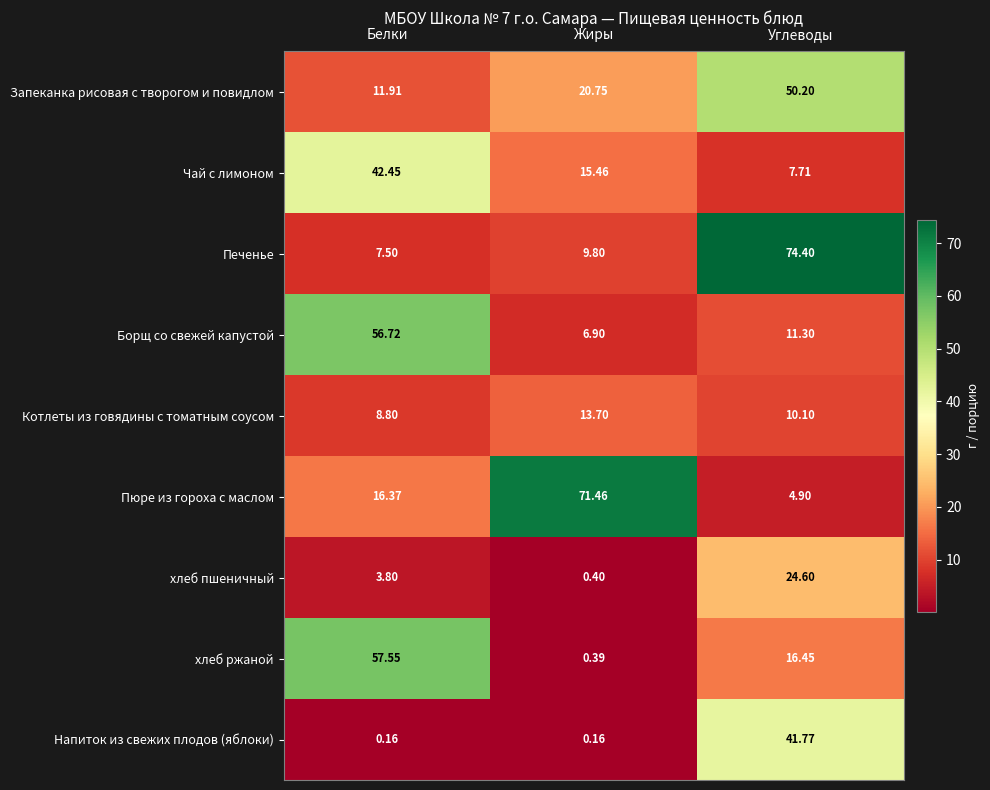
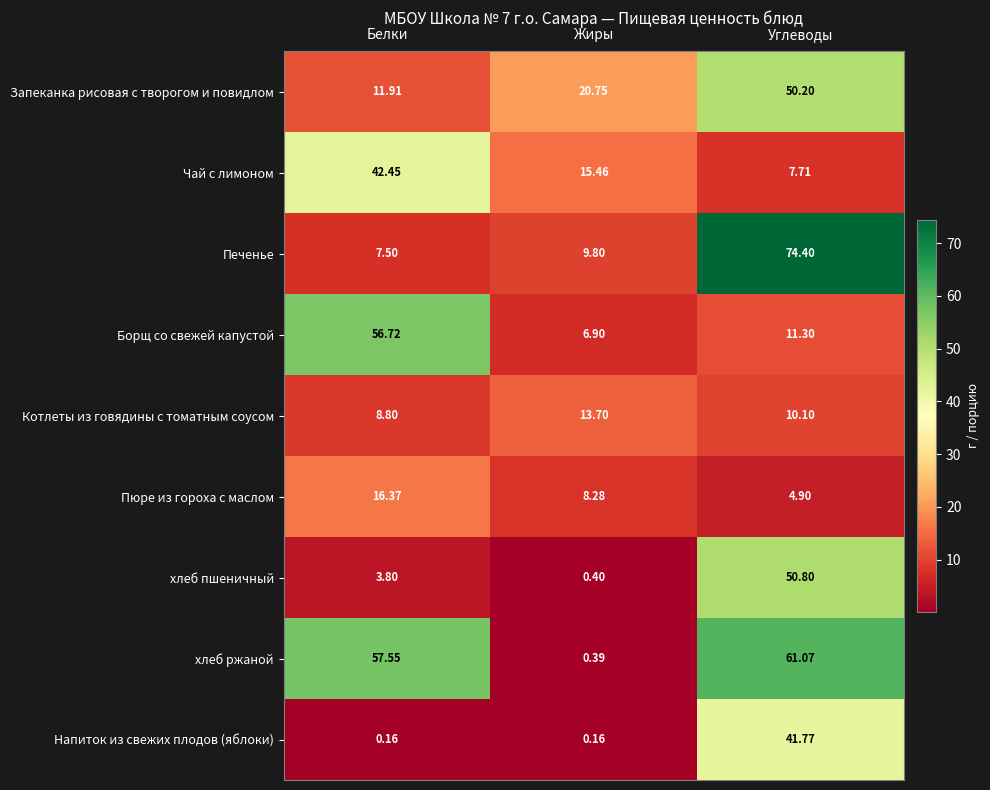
  {
    "Запеканка рисовая с творогом и повидлом": {
      "Белки": 11.91,
      "Жиры": 20.75,
      "Углеводы": 50.20
    },
    "Чай с лимоном": {
      "Белки": 42.45,
      "Жиры": 15.46,
      "Углеводы": 7.71
    },
    "Печенье": {
      "Белки": 7.50,
      "Жиры": 9.80,
      "Углеводы": 74.40
    },
    "Борщ со свежей капустой": {
      "Белки": 56.72,
      "Жиры": 6.90,
      "Углеводы": 11.30
    },
    "Котлеты из говядины с томатным соусом": {
      "Белки": 8.80,
      "Жиры": 13.70,
      "Углеводы": 10.10
    },
    "Пюре из гороха с маслом": {
      "Белки": 16.37,
-     "Жиры": 71.46,
+     "Жиры": 8.28,
      "Углеводы": 4.90
    },
    "хлеб пшеничный": {
      "Белки": 3.80,
      "Жиры": 0.40,
-     "Углеводы": 24.60
+     "Углеводы": 50.80
    },
    "хлеб ржаной": {
      "Белки": 57.55,
      "Жиры": 0.39,
-     "Углеводы": 16.45
+     "Углеводы": 61.07
    },
    "Напиток из свежих плодов (яблоки)": {
      "Белки": 0.16,
      "Жиры": 0.16,
      "Углеводы": 41.77
    }
  }
